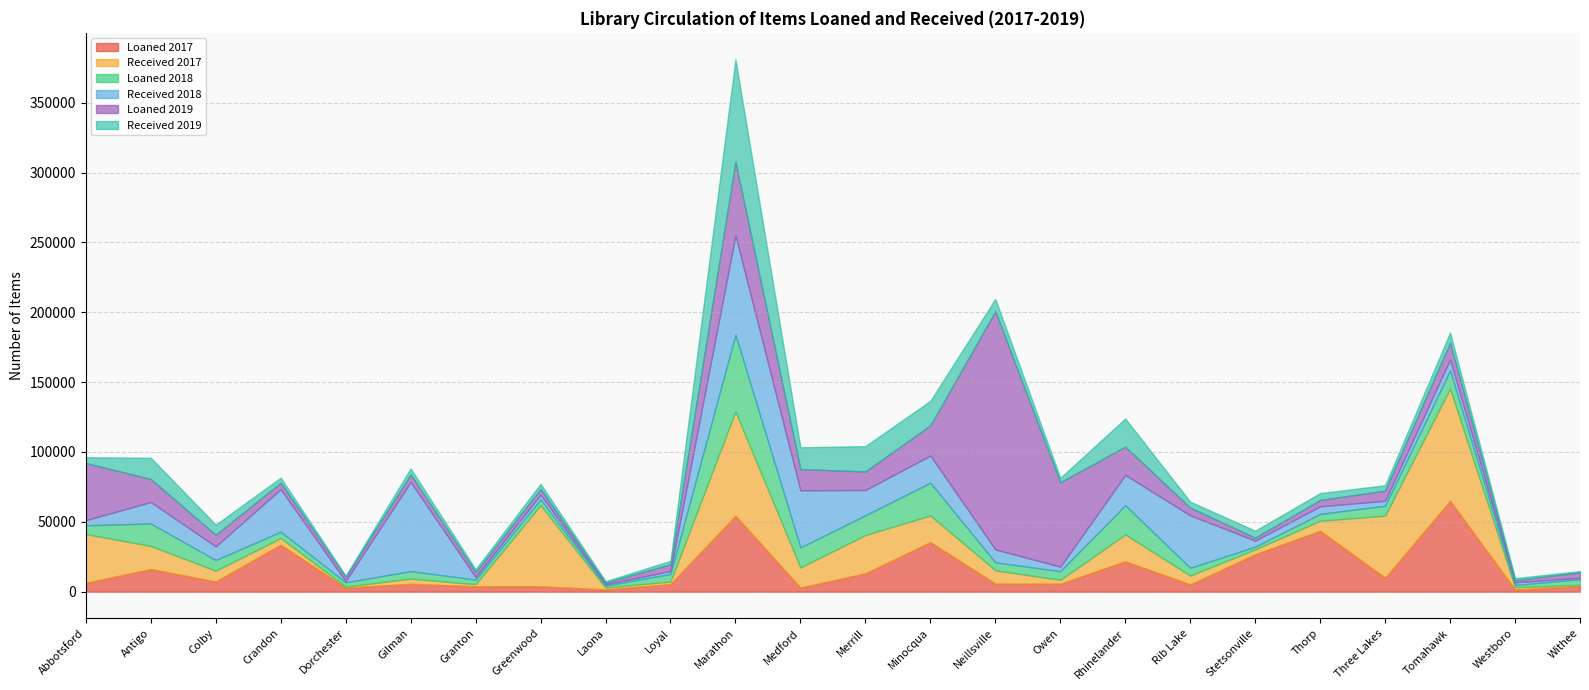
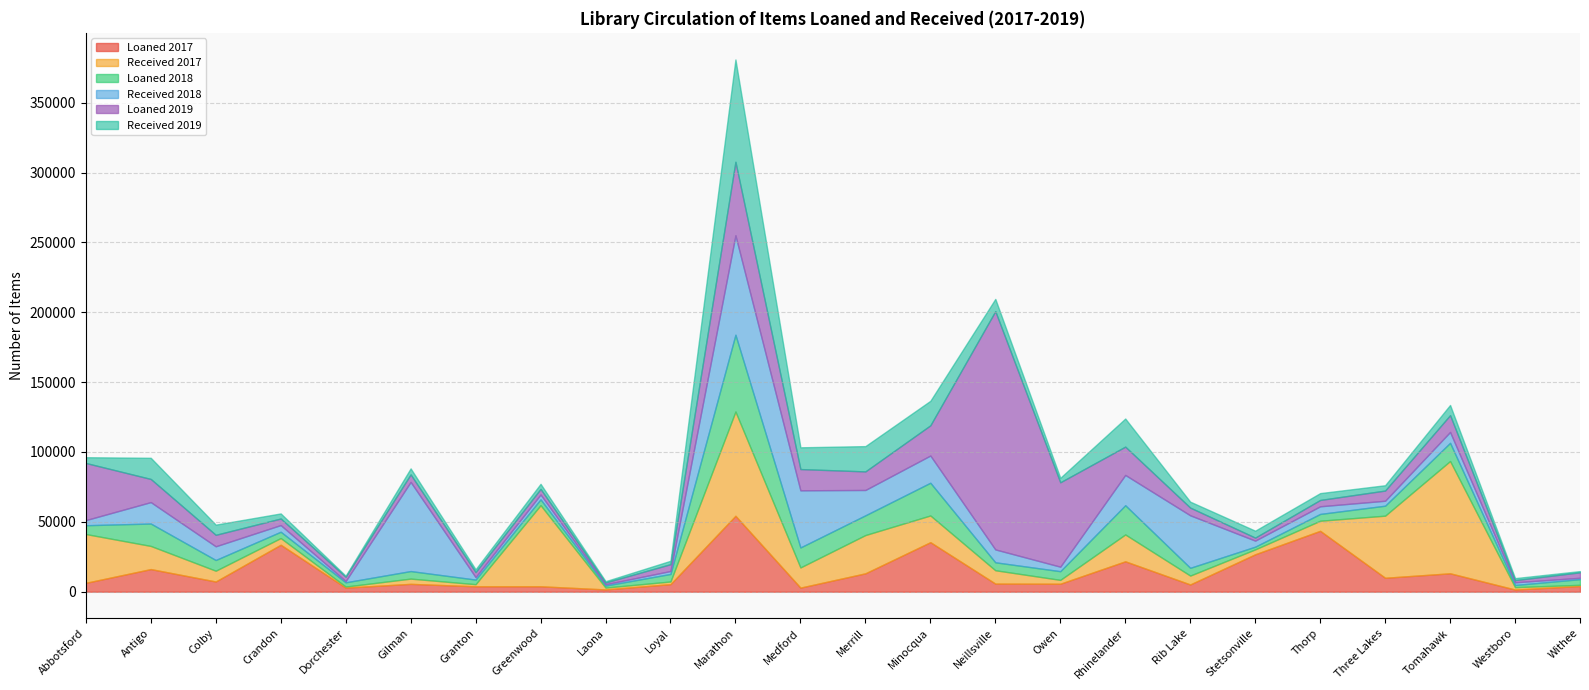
  {
    "Loaned 2017": {
      "Abbotsford": 6000,
      "Antigo": 16000,
      "Colby": 7000,
      "Crandon": 34000,
      "Gilman": 6000,
      "Greenwood": 4000,
      "Loyal": 5000,
      "Marathon": 54000,
      "Medford": 3000,
      "Merrill": 13000,
      "Minocqua": 35000,
      "Neillsville": 6000,
      "Owen": 6000,
      "Rhinelander": 22000,
      "Rib Lake": 5000,
      "Stetsonville": 27000,
      "Thorp": 44000,
      "Three Lakes": 10000,
-     "Tomahawk": 65000
+     "Tomahawk": 13000
    },
    "Received 2017": {
      "Abbotsford": 35000,
      "Antigo": 17000,
      "Colby": 8000,
      "Crandon": 5000,
      "Gilman": 4000,
      "Greenwood": 58000,
      "Loyal": 2000,
      "Marathon": 75000,
      "Medford": 14000,
      "Merrill": 27000,
      "Minocqua": 19000,
      "Neillsville": 10000,
      "Owen": 3000,
      "Rhinelander": 19000,
      "Rib Lake": 6000,
      "Stetsonville": 4000,
      "Thorp": 7000,
      "Three Lakes": 44000,
      "Tomahawk": 80000
    },
    "Received 2018": {
      "Abbotsford": 4000,
      "Antigo": 15000,
      "Colby": 10000,
-     "Crandon": 30000,
+     "Crandon": 5000,
      "Gilman": 64000,
      "Greenwood": 3000,
      "Loyal": 2000,
      "Marathon": 71000,
      "Medford": 41000,
      "Merrill": 18000,
      "Minocqua": 19000,
      "Neillsville": 9000,
      "Owen": 3000,
      "Rhinelander": 22000,
      "Rib Lake": 38000,
      "Stetsonville": 4000,
      "Thorp": 5000,
      "Three Lakes": 4000,
      "Tomahawk": 8000
    },
    "Loaned 2019": {
      "Abbotsford": 41000,
      "Antigo": 17000,
      "Colby": 8000,
      "Crandon": 5000,
      "Gilman": 5000,
      "Granton": 4000,
      "Greenwood": 4000,
      "Loyal": 5000,
      "Marathon": 53000,
      "Medford": 15000,
      "Merrill": 13000,
      "Minocqua": 22000,
      "Neillsville": 170000,
      "Owen": 60000,
      "Rhinelander": 20000,
      "Rib Lake": 5000,
      "Stetsonville": 2000,
      "Thorp": 5000,
      "Three Lakes": 7000,
      "Tomahawk": 12000
    }
  }
